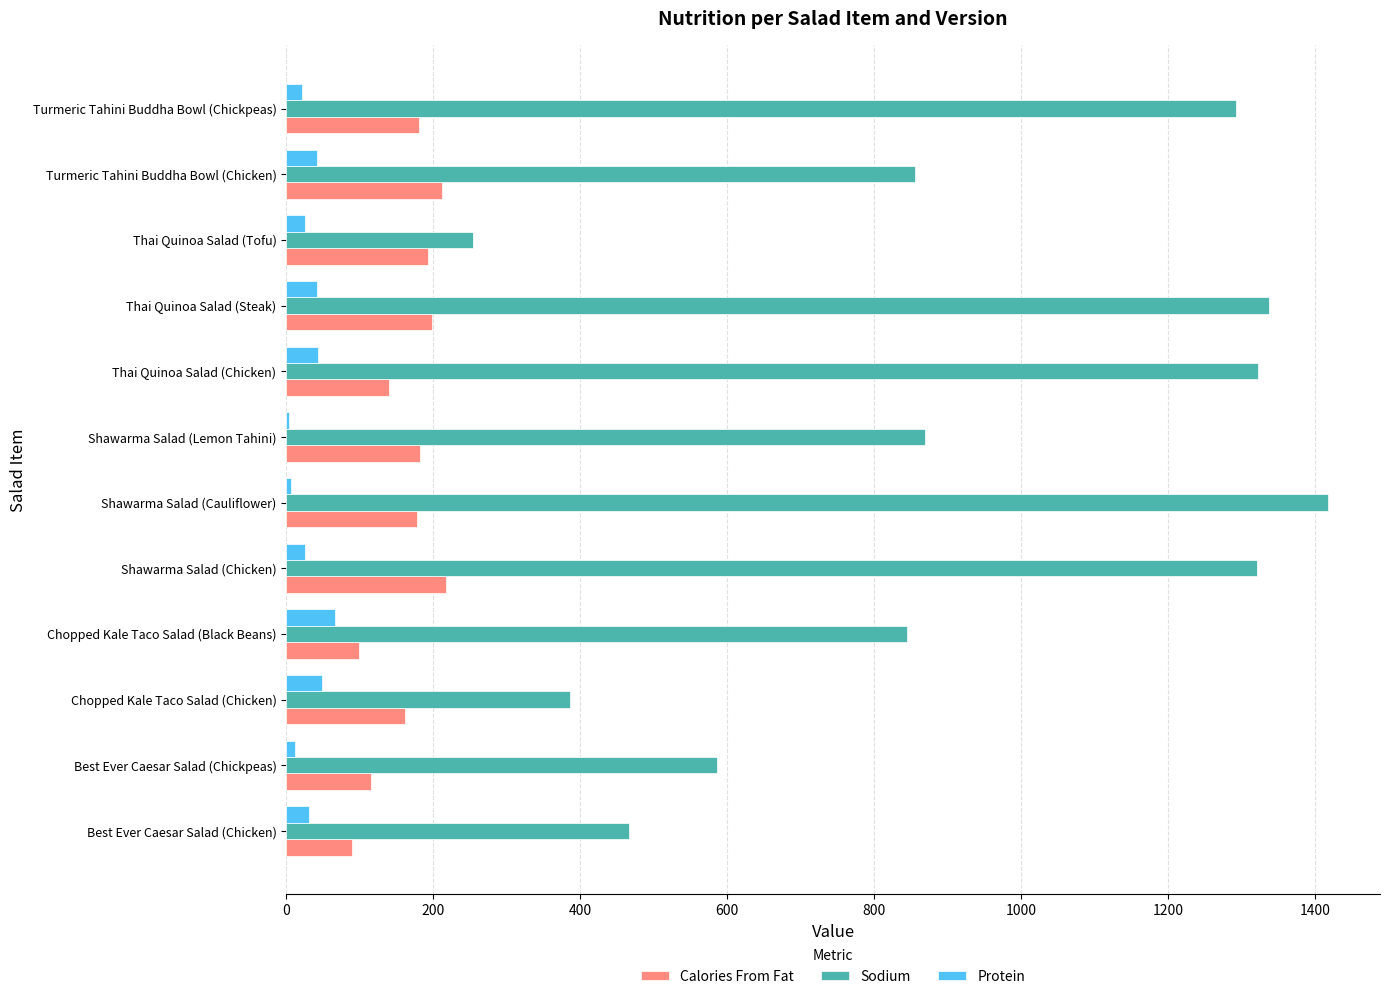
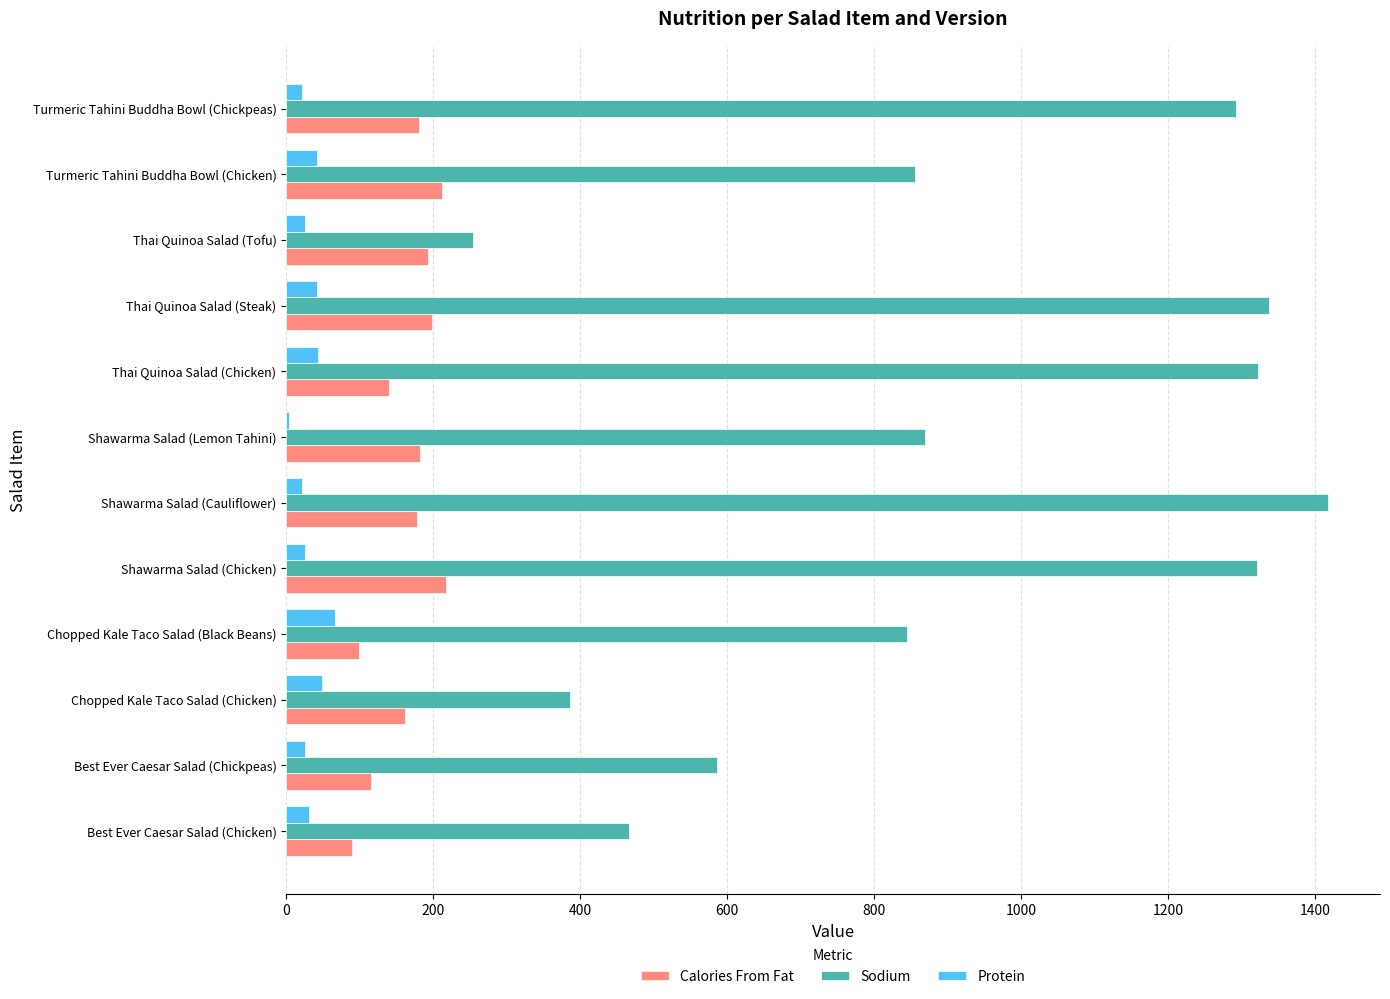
  {
    "Calories From Fat": {
      "Turmeric Tahini Buddha Bowl (Chickpeas)": 180,
      "Turmeric Tahini Buddha Bowl (Chicken)": 210,
      "Thai Quinoa Salad (Tofu)": 190,
      "Thai Quinoa Salad (Steak)": 200,
      "Thai Quinoa Salad (Chicken)": 140,
      "Shawarma Salad (Lemon Tahini)": 180,
      "Shawarma Salad (Cauliflower)": 180,
      "Shawarma Salad (Chicken)": 220,
      "Chopped Kale Taco Salad (Black Beans)": 100,
      "Chopped Kale Taco Salad (Chicken)": 160,
      "Best Ever Caesar Salad (Chickpeas)": 120,
      "Best Ever Caesar Salad (Chicken)": 90
    },
    "Sodium": {
      "Turmeric Tahini Buddha Bowl (Chickpeas)": 1290,
      "Turmeric Tahini Buddha Bowl (Chicken)": 860,
      "Thai Quinoa Salad (Tofu)": 250,
      "Thai Quinoa Salad (Steak)": 1340,
      "Thai Quinoa Salad (Chicken)": 1320,
      "Shawarma Salad (Lemon Tahini)": 870,
      "Shawarma Salad (Cauliflower)": 1420,
      "Shawarma Salad (Chicken)": 1320,
      "Chopped Kale Taco Salad (Black Beans)": 840,
      "Chopped Kale Taco Salad (Chicken)": 390,
      "Best Ever Caesar Salad (Chickpeas)": 590,
      "Best Ever Caesar Salad (Chicken)": 470
    },
    "Protein": {
      "Turmeric Tahini Buddha Bowl (Chickpeas)": 20,
      "Turmeric Tahini Buddha Bowl (Chicken)": 40,
      "Thai Quinoa Salad (Tofu)": 30,
      "Thai Quinoa Salad (Steak)": 40,
      "Thai Quinoa Salad (Chicken)": 40,
-     "Shawarma Salad (Cauliflower)": 10,
+     "Shawarma Salad (Cauliflower)": 20,
      "Shawarma Salad (Chicken)": 30,
      "Chopped Kale Taco Salad (Black Beans)": 70,
      "Chopped Kale Taco Salad (Chicken)": 50,
-     "Best Ever Caesar Salad (Chickpeas)": 10,
+     "Best Ever Caesar Salad (Chickpeas)": 30,
      "Best Ever Caesar Salad (Chicken)": 30
    }
  }
